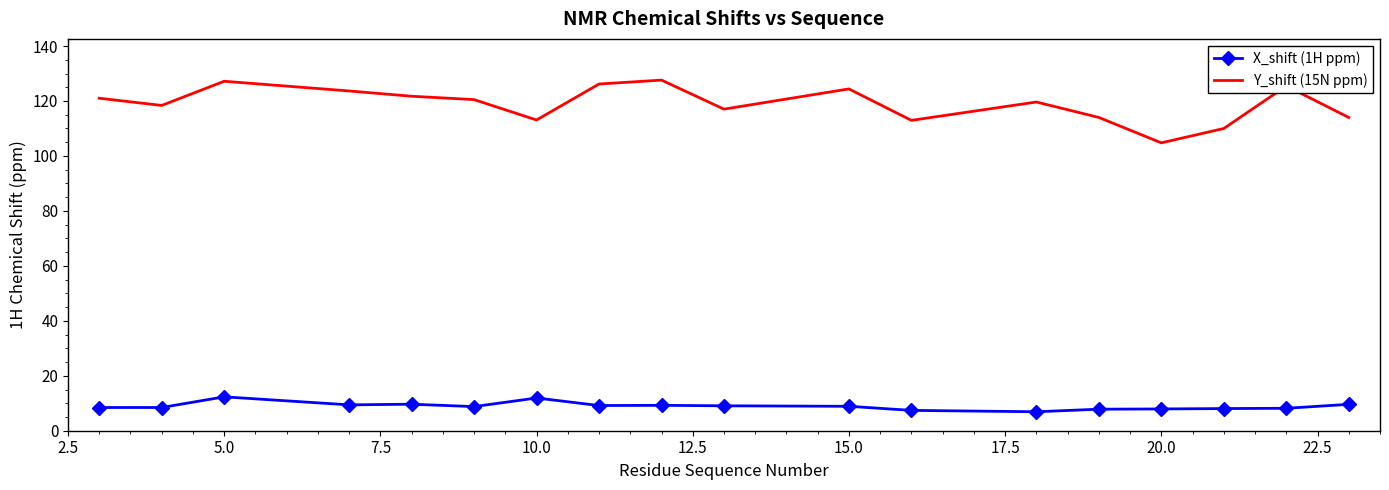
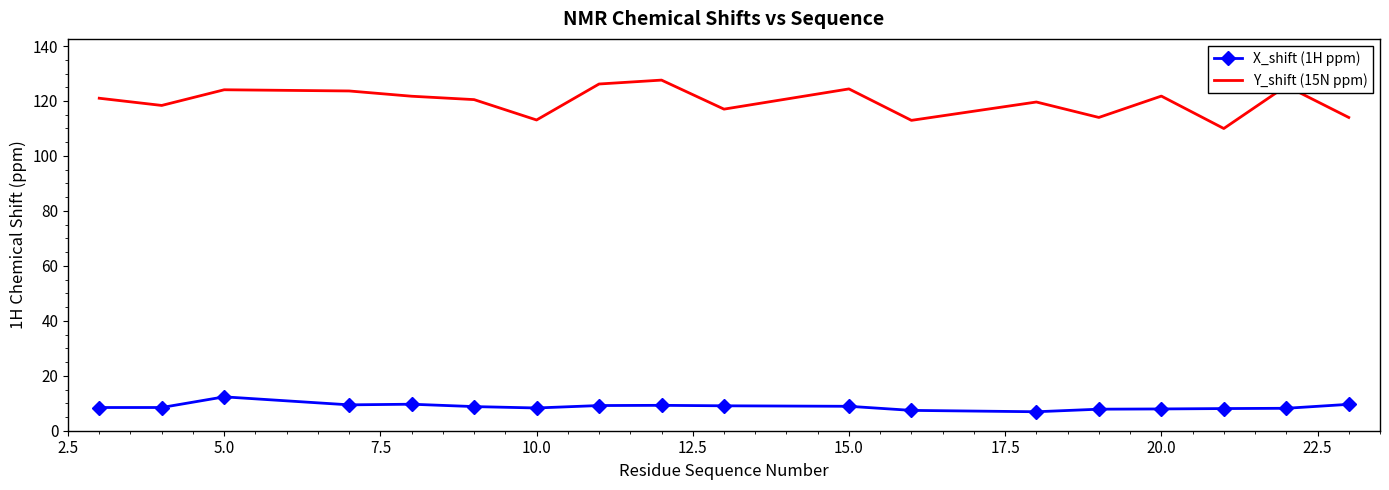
  {
    "X_shift (1H ppm)": {
      "5.0": 12,
-     "10.0": 12,
+     "10.0": 8,
      "15.0": 9,
      "20.0": 8
    },
    "Y_shift (15N ppm)": {
-     "5.0": 127,
+     "5.0": 124,
      "10.0": 113,
      "15.0": 124,
-     "20.0": 105
+     "20.0": 122
    }
  }
